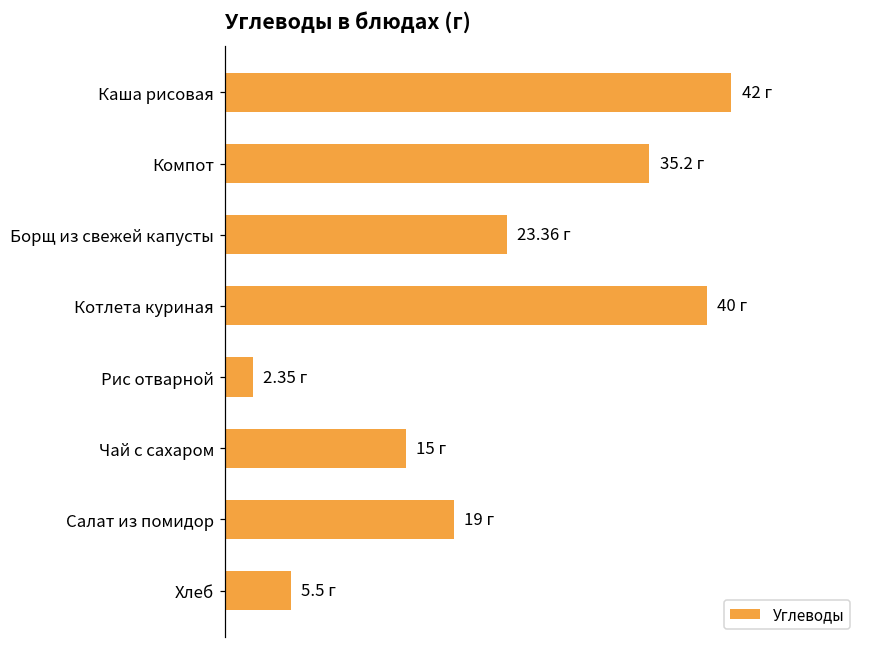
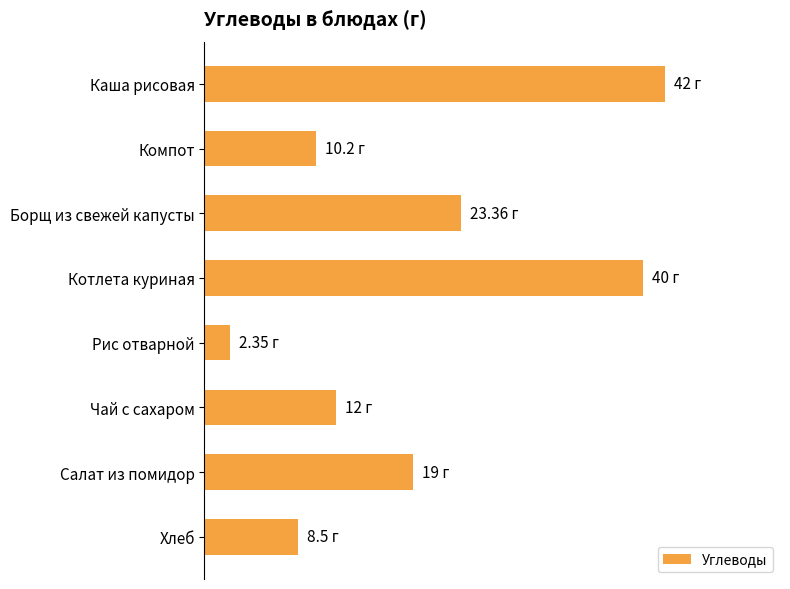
  {
    "Каша рисовая": 42,
-   "Компот": 35.2,
+   "Компот": 10.2,
    "Борщ из свежей капусты": 23.36,
    "Котлета куриная": 40,
    "Рис отварной": 2.35,
-   "Чай с сахаром": 15,
+   "Чай с сахаром": 12,
    "Салат из помидор": 19,
-   "Хлеб": 5.5
+   "Хлеб": 8.5
  }
